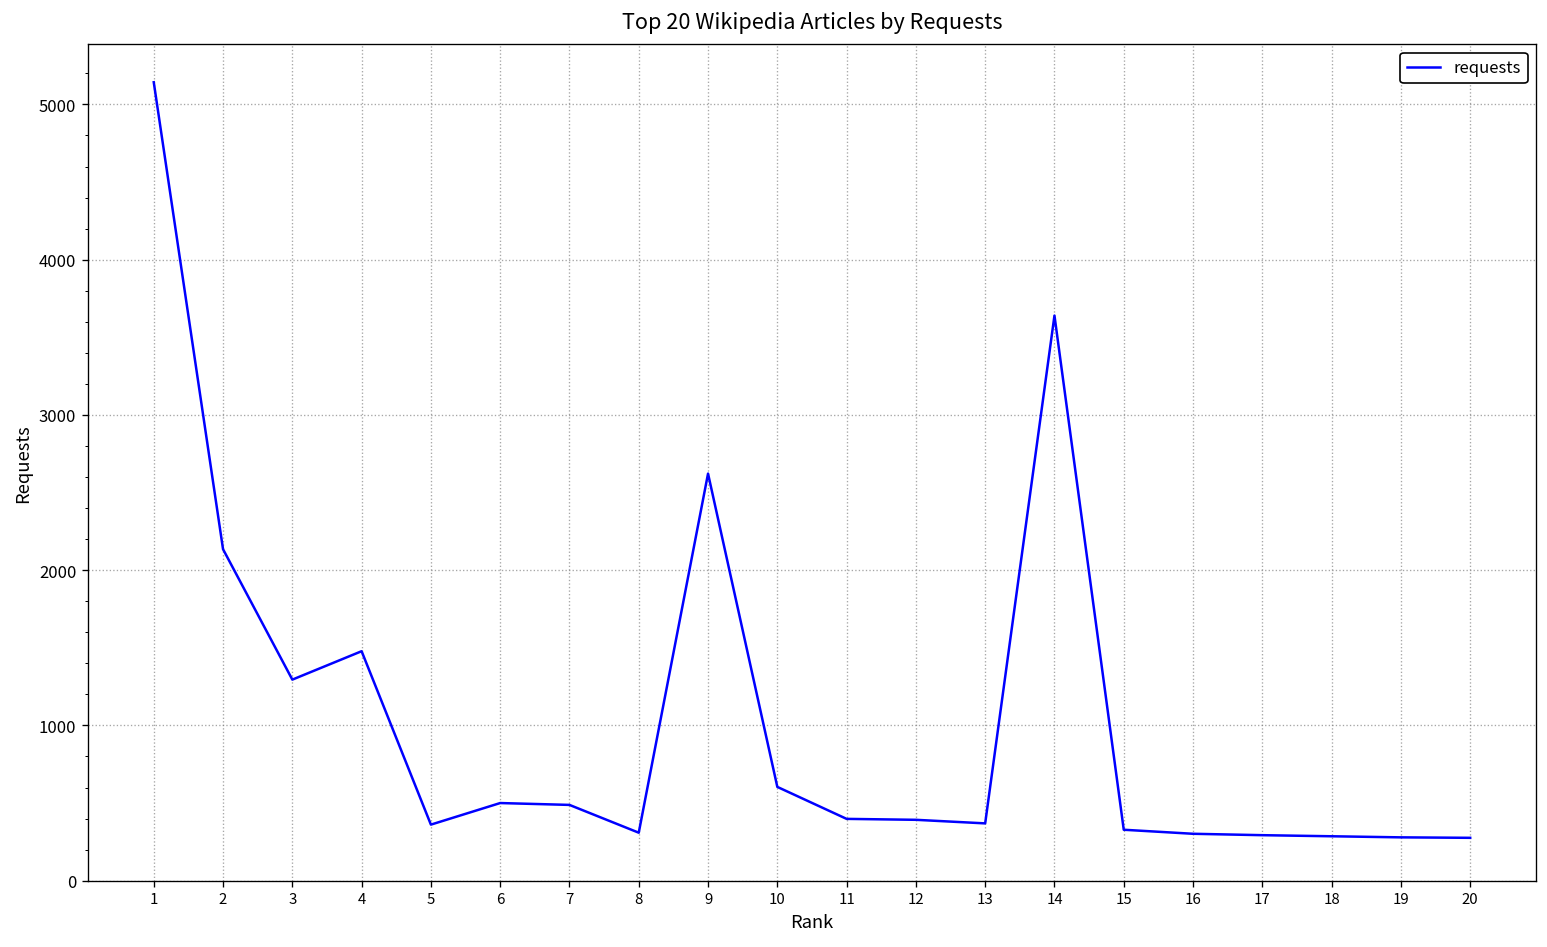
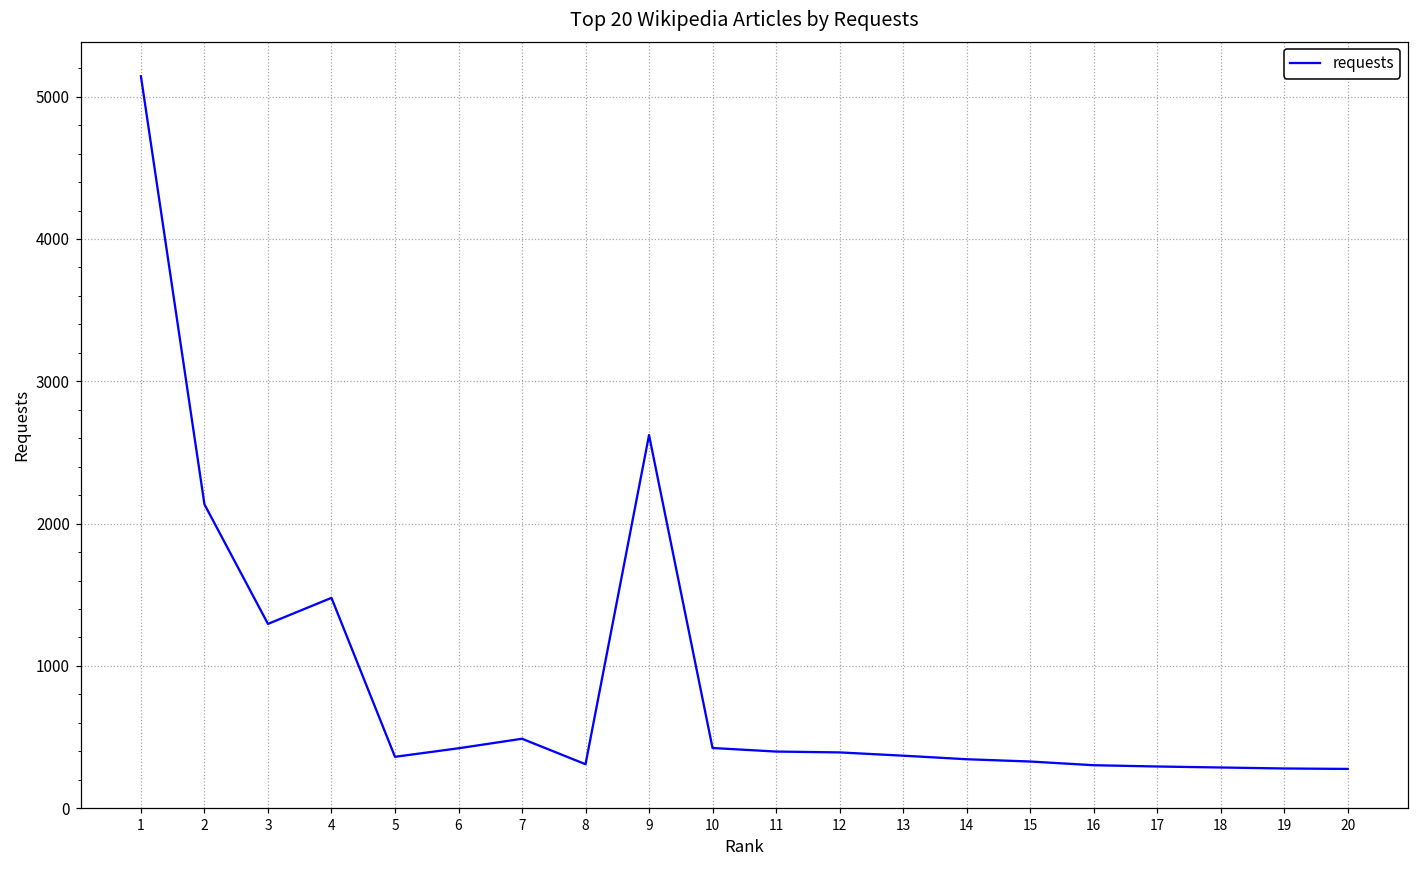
  {
    "1": 5140,
    "2": 2140,
    "3": 1300,
    "4": 1480,
    "5": 360,
-   "6": 500,
+   "6": 420,
    "7": 490,
    "8": 310,
    "9": 2620,
-   "10": 600,
+   "10": 420,
    "11": 400,
    "12": 390,
    "13": 370,
-   "14": 3640,
+   "14": 340,
    "15": 330,
    "16": 300,
    "17": 290,
    "18": 290,
    "19": 280,
    "20": 280
  }
